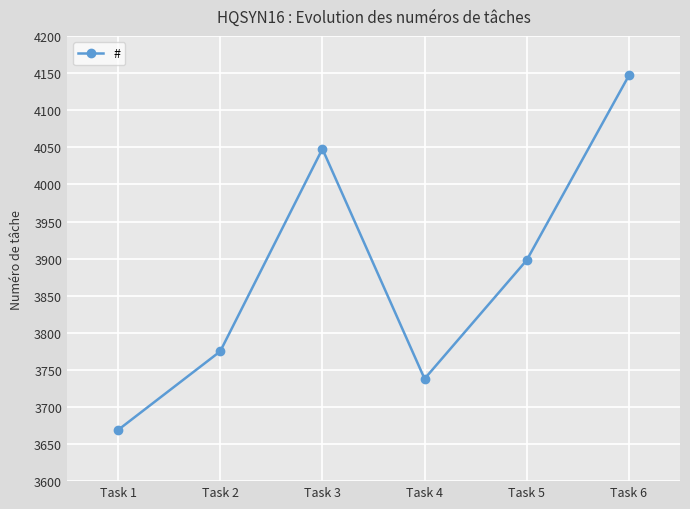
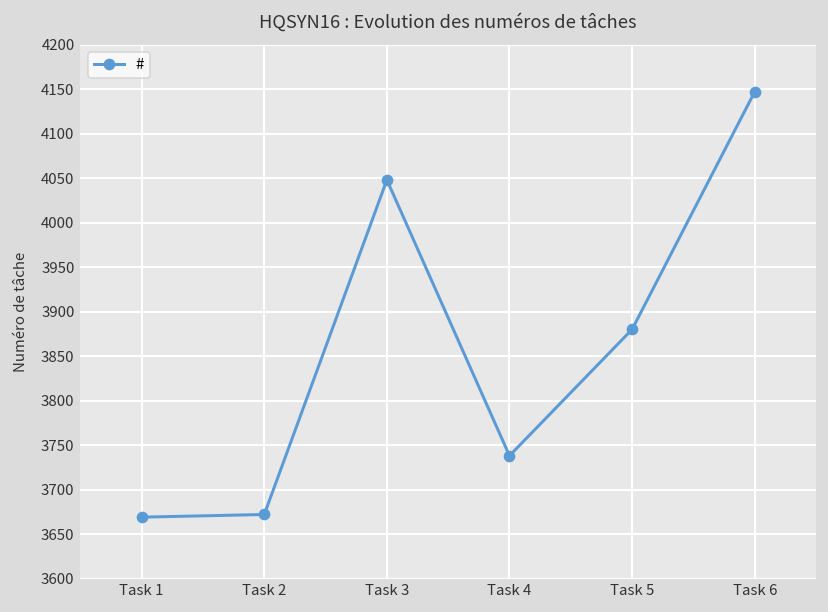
  {
    "Task 1": 3670,
-   "Task 2": 3780,
+   "Task 2": 3670,
    "Task 3": 4050,
    "Task 4": 3740,
-   "Task 5": 3900,
+   "Task 5": 3880,
    "Task 6": 4150
  }
